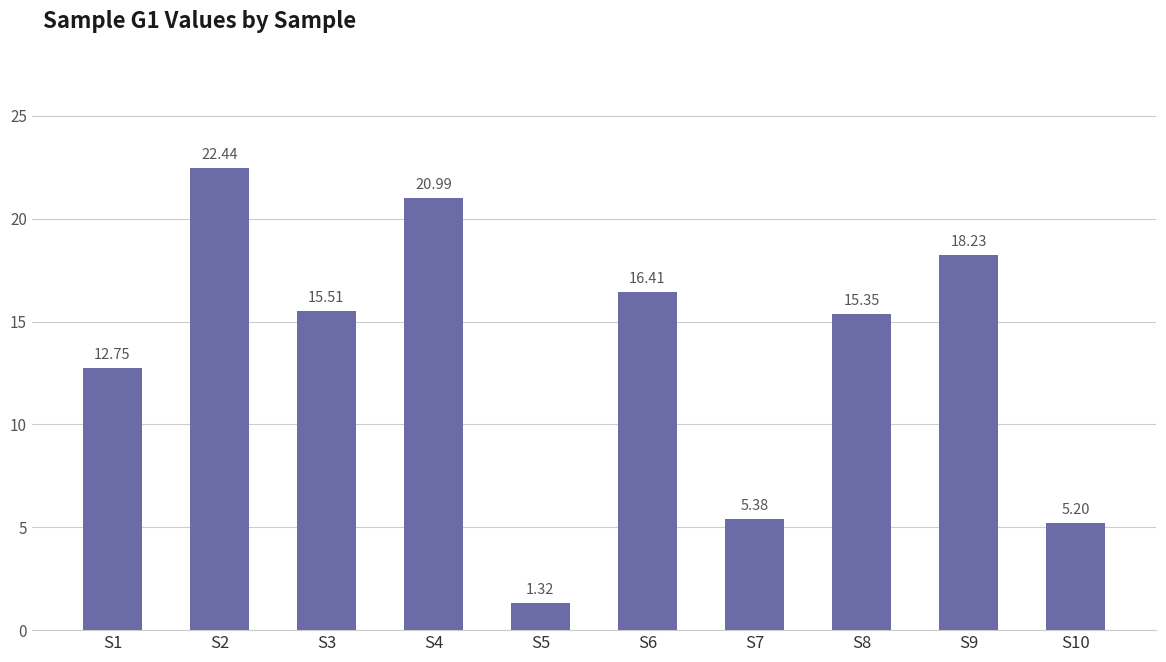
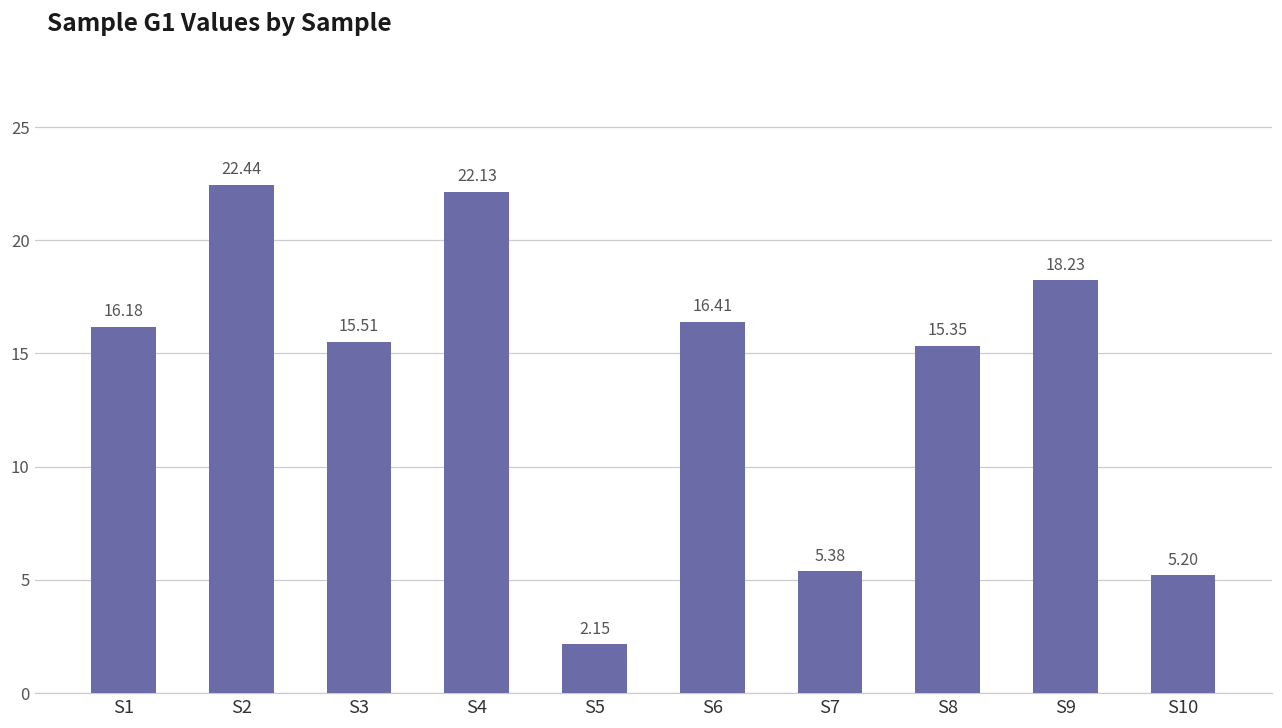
  {
-   "S1": 12.75,
+   "S1": 16.18,
    "S2": 22.44,
    "S3": 15.51,
-   "S4": 20.99,
-   "S5": 1.32,
+   "S4": 22.13,
+   "S5": 2.15,
    "S6": 16.41,
    "S7": 5.38,
    "S8": 15.35,
    "S9": 18.23,
    "S10": 5.20
  }
